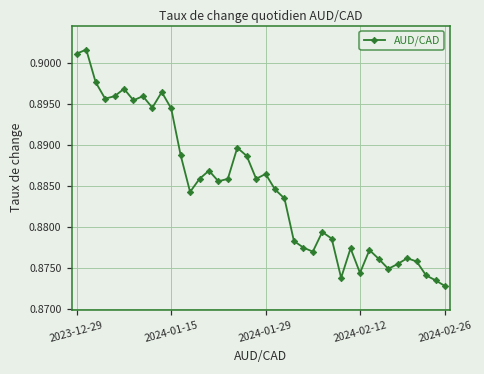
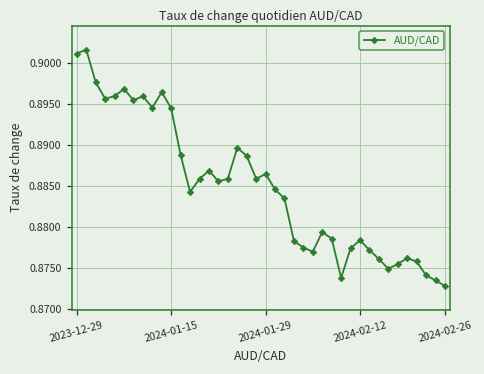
  {
    "2023-12-29": 0.901,
    "2024-01-15": 0.895,
    "2024-01-29": 0.887,
-   "2024-02-12": 0.874,
+   "2024-02-12": 0.878,
    "2024-02-26": 0.873
  }
